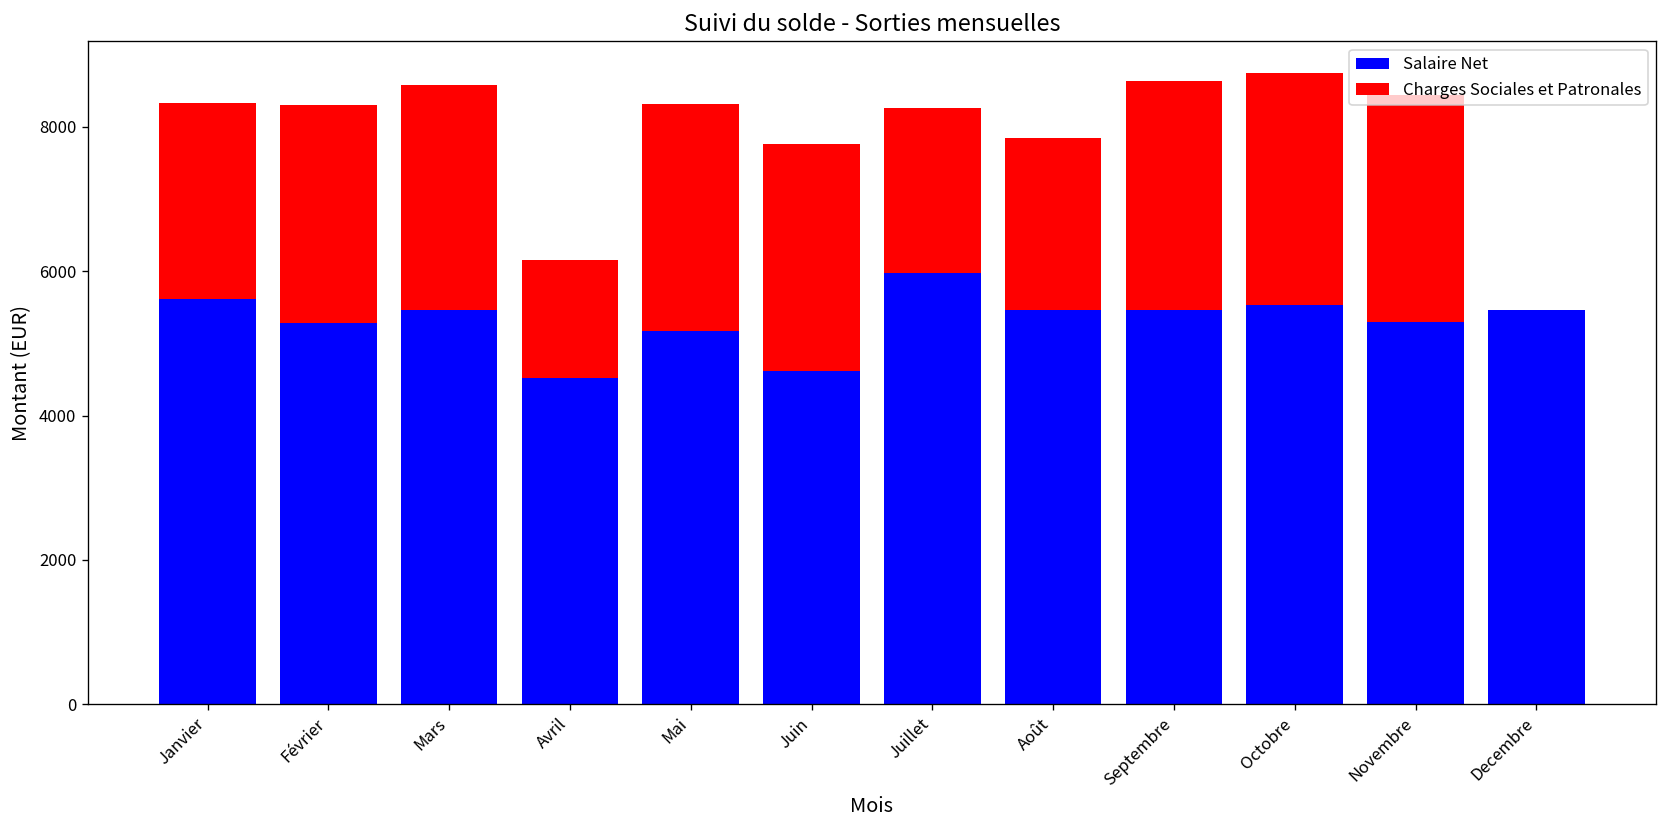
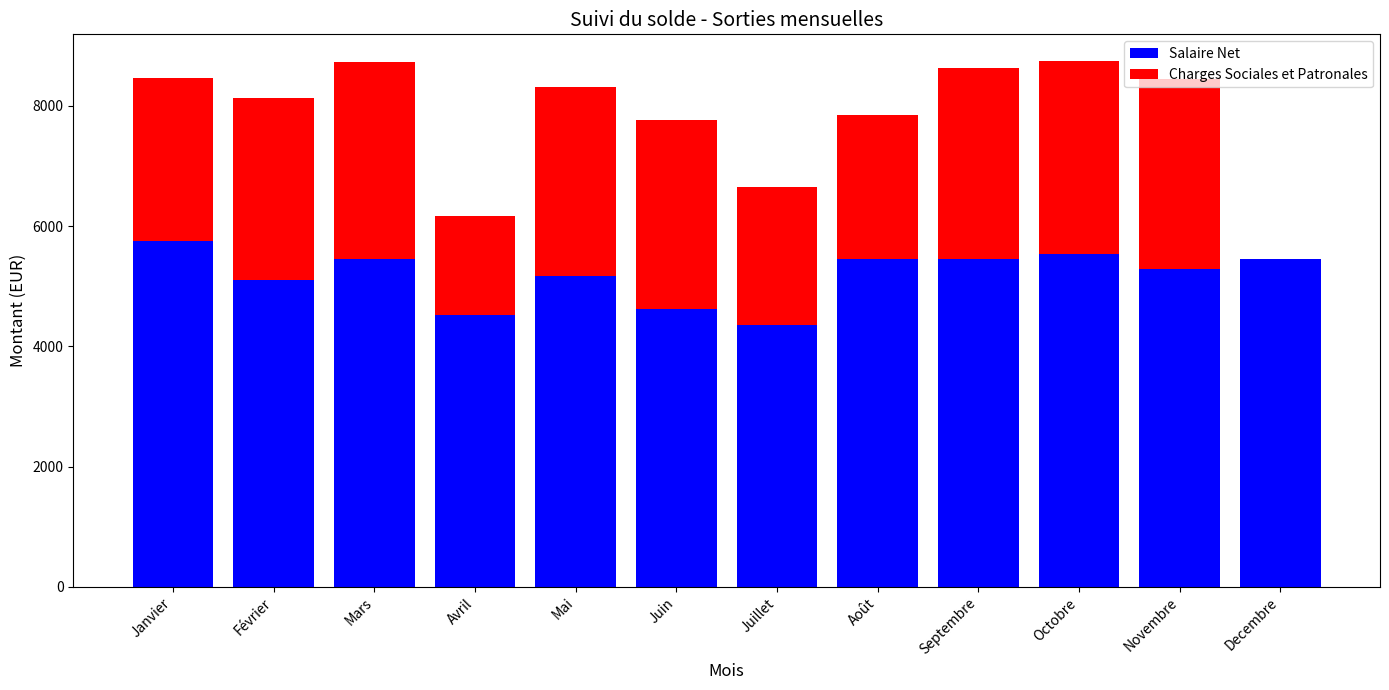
  {
    "Salaire Net": {
-     "Janvier": 5600,
-     "Février": 5300,
+     "Janvier": 5700,
+     "Février": 5100,
      "Mars": 5500,
      "Avril": 4500,
      "Mai": 5200,
      "Juin": 4600,
-     "Juillet": 6000,
+     "Juillet": 4400,
      "Août": 5500,
      "Septembre": 5500,
      "Octobre": 5500,
      "Novembre": 5300,
      "Decembre": 5500
    },
    "Charges Sociales et Patronales": {
      "Janvier": 2700,
      "Février": 3000,
-     "Mars": 3100,
+     "Mars": 3300,
      "Avril": 1600,
      "Mai": 3100,
      "Juin": 3100,
      "Juillet": 2300,
      "Août": 2400,
      "Septembre": 3200,
      "Octobre": 3200,
      "Decembre": 0
    }
  }
